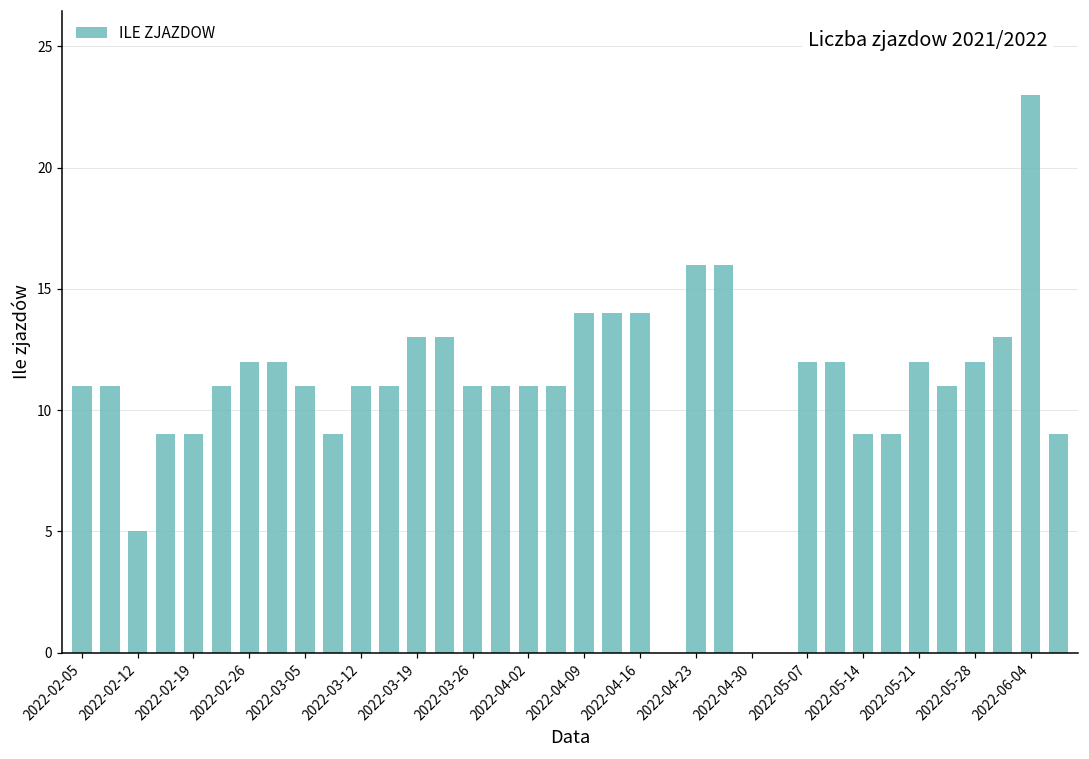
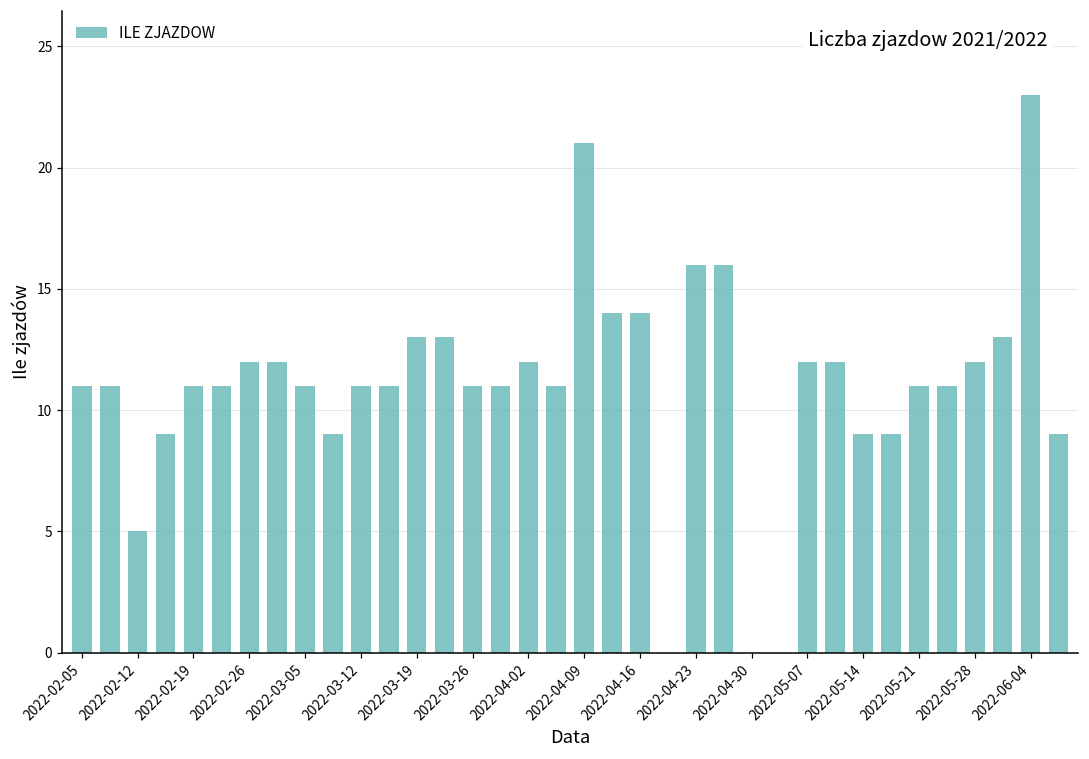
  {
    "2022-02-05": 11,
    "2022-02-12": 5,
-   "2022-02-19": 9,
+   "2022-02-19": 11,
    "2022-02-26": 12,
    "2022-03-05": 11,
    "2022-03-12": 11,
    "2022-03-19": 13,
    "2022-03-26": 11,
-   "2022-04-02": 11,
-   "2022-04-09": 14,
+   "2022-04-02": 12,
+   "2022-04-09": 21,
    "2022-04-16": 14,
    "2022-04-23": 16,
    "2022-04-30": 0,
    "2022-05-07": 12,
    "2022-05-14": 9,
-   "2022-05-21": 12,
+   "2022-05-21": 11,
    "2022-05-28": 12,
    "2022-06-04": 23
  }
